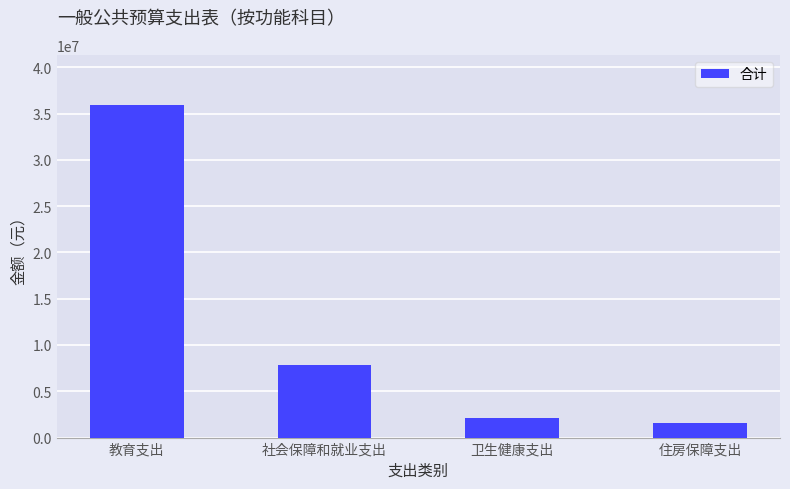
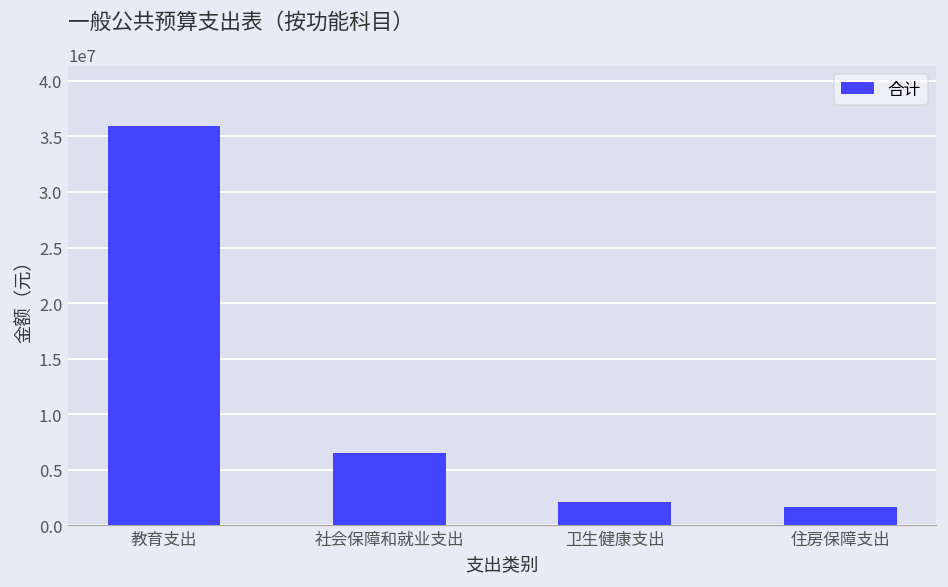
  {
    "教育支出": 36000000,
-   "社会保障和就业支出": 8000000,
+   "社会保障和就业支出": 6000000,
    "卫生健康支出": 2000000,
    "住房保障支出": 2000000
  }
